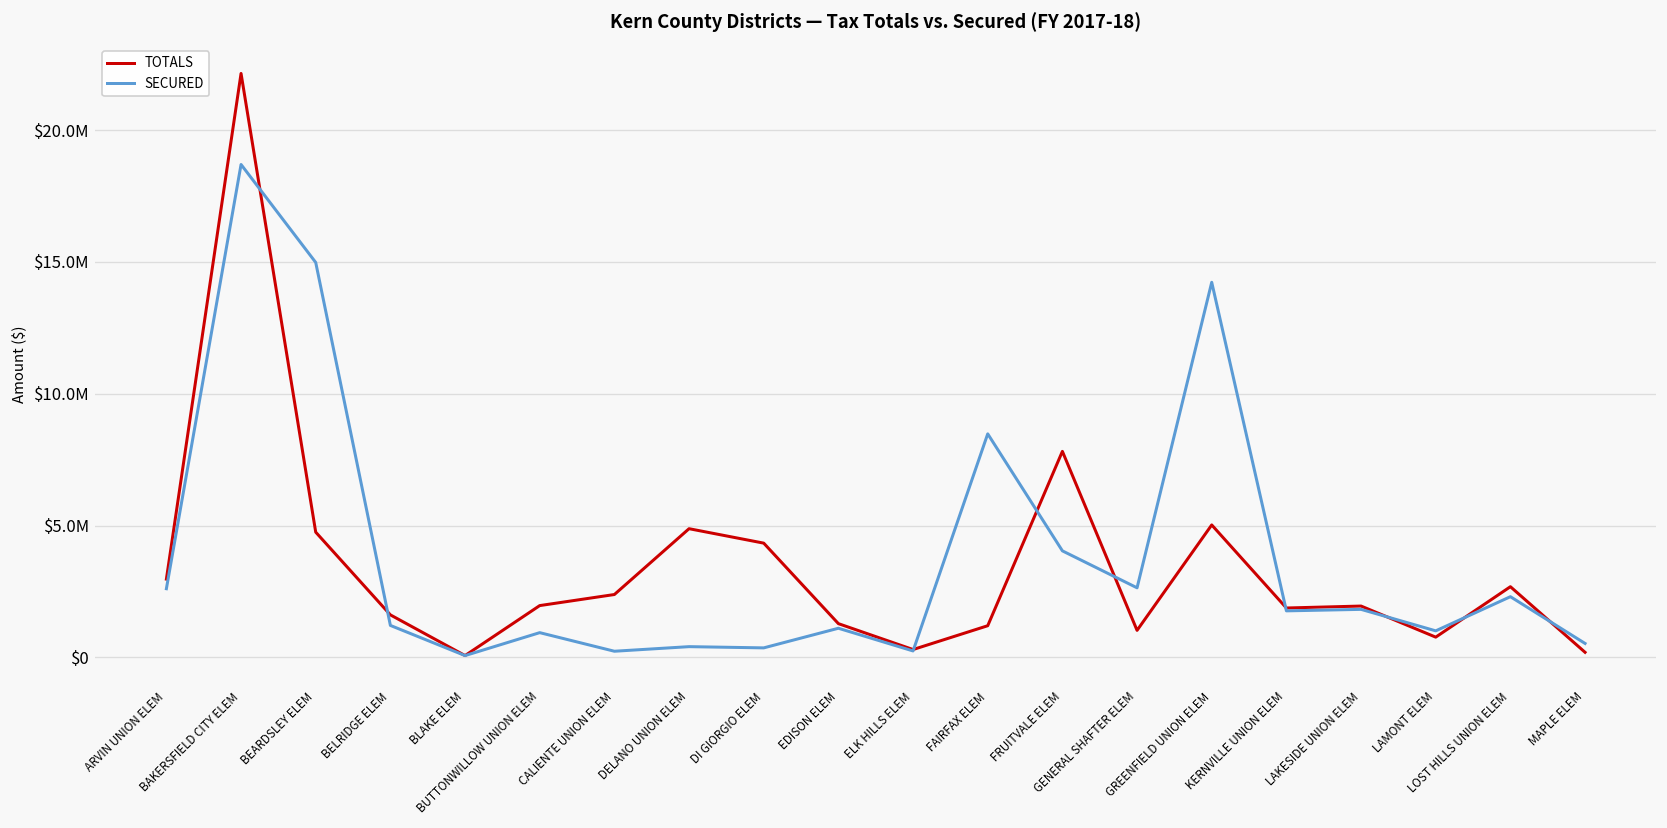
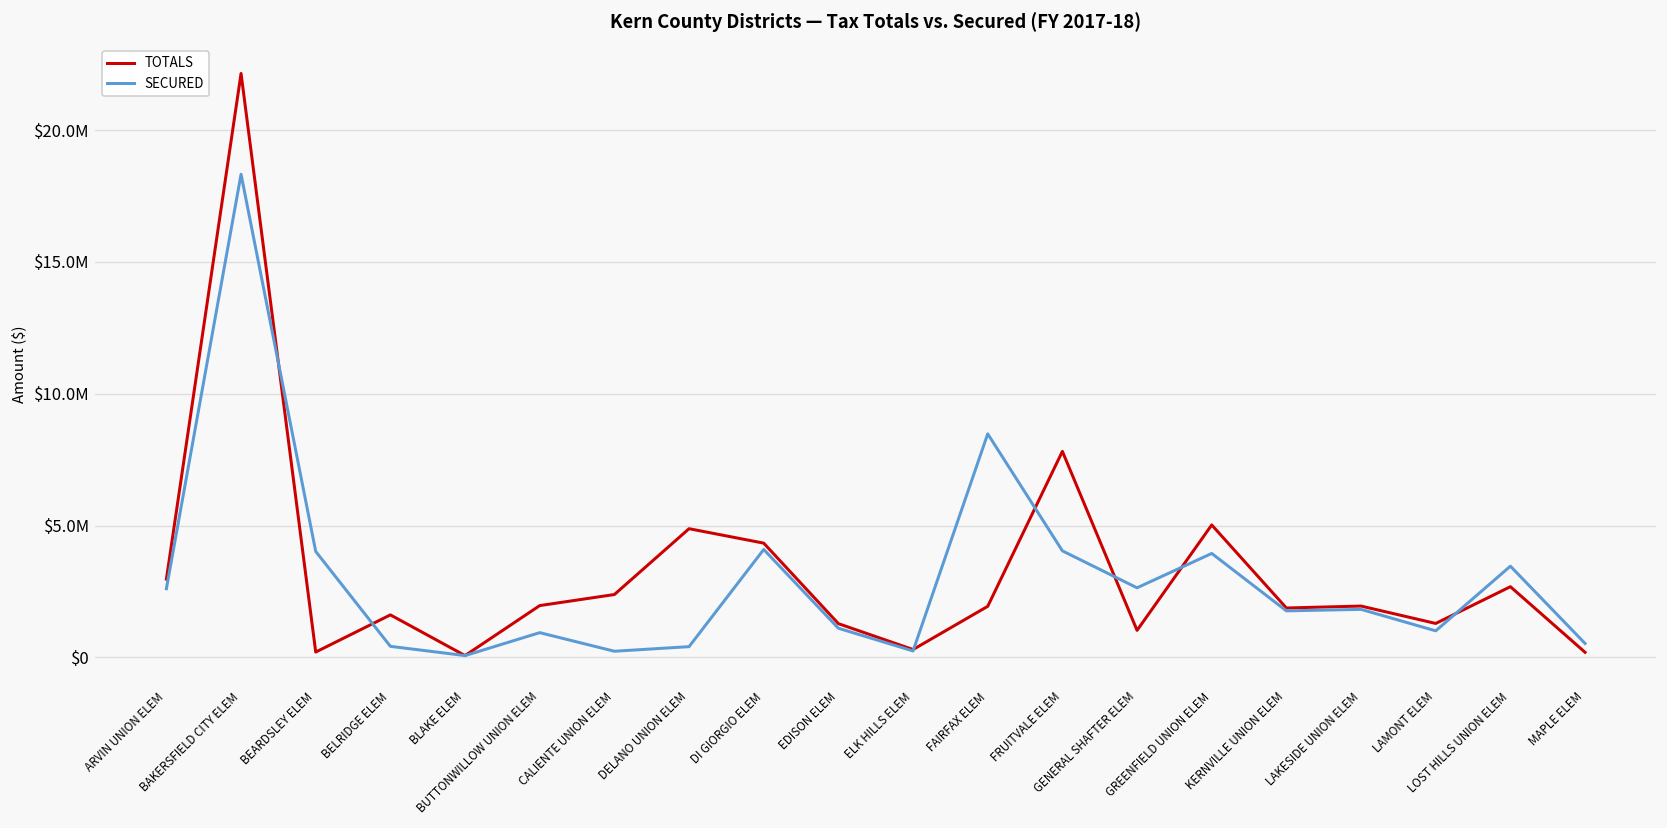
  {
    "TOTALS": {
      "ARVIN UNION ELEM": "$3000000",
      "BAKERSFIELD CITY ELEM": "$22100000",
-     "BEARDSLEY ELEM": "$4800000",
+     "BEARDSLEY ELEM": "$200000",
      "BELRIDGE ELEM": "$1600000",
      "BUTTONWILLOW UNION ELEM": "$2000000",
      "CALIENTE UNION ELEM": "$2400000",
      "DELANO UNION ELEM": "$4900000",
      "DI GIORGIO ELEM": "$4300000",
      "EDISON ELEM": "$1300000",
-     "FAIRFAX ELEM": "$1200000",
+     "FAIRFAX ELEM": "$1900000",
      "FRUITVALE ELEM": "$7800000",
      "GENERAL SHAFTER ELEM": "$1000000",
      "GREENFIELD UNION ELEM": "$5000000",
      "LAKESIDE UNION ELEM": "$2000000",
-     "LAMONT ELEM": "$800000",
+     "LAMONT ELEM": "$1300000",
      "LOST HILLS UNION ELEM": "$2700000",
      "MAPLE ELEM": "$200000"
    },
    "SECURED": {
      "ARVIN UNION ELEM": "$2600000",
-     "BAKERSFIELD CITY ELEM": "$18700000",
-     "BEARDSLEY ELEM": "$15000000",
-     "BELRIDGE ELEM": "$1200000",
+     "BAKERSFIELD CITY ELEM": "$18300000",
+     "BEARDSLEY ELEM": "$4000000",
+     "BELRIDGE ELEM": "$400000",
      "BUTTONWILLOW UNION ELEM": "$900000",
      "CALIENTE UNION ELEM": "$200000",
      "DELANO UNION ELEM": "$400000",
-     "DI GIORGIO ELEM": "$400000",
+     "DI GIORGIO ELEM": "$4100000",
      "EDISON ELEM": "$1100000",
      "FAIRFAX ELEM": "$8500000",
      "FRUITVALE ELEM": "$4000000",
      "GENERAL SHAFTER ELEM": "$2600000",
-     "GREENFIELD UNION ELEM": "$14200000",
+     "GREENFIELD UNION ELEM": "$3900000",
      "LAKESIDE UNION ELEM": "$1800000",
      "LAMONT ELEM": "$1000000",
-     "LOST HILLS UNION ELEM": "$2300000",
+     "LOST HILLS UNION ELEM": "$3500000",
      "MAPLE ELEM": "$500000"
    }
  }
